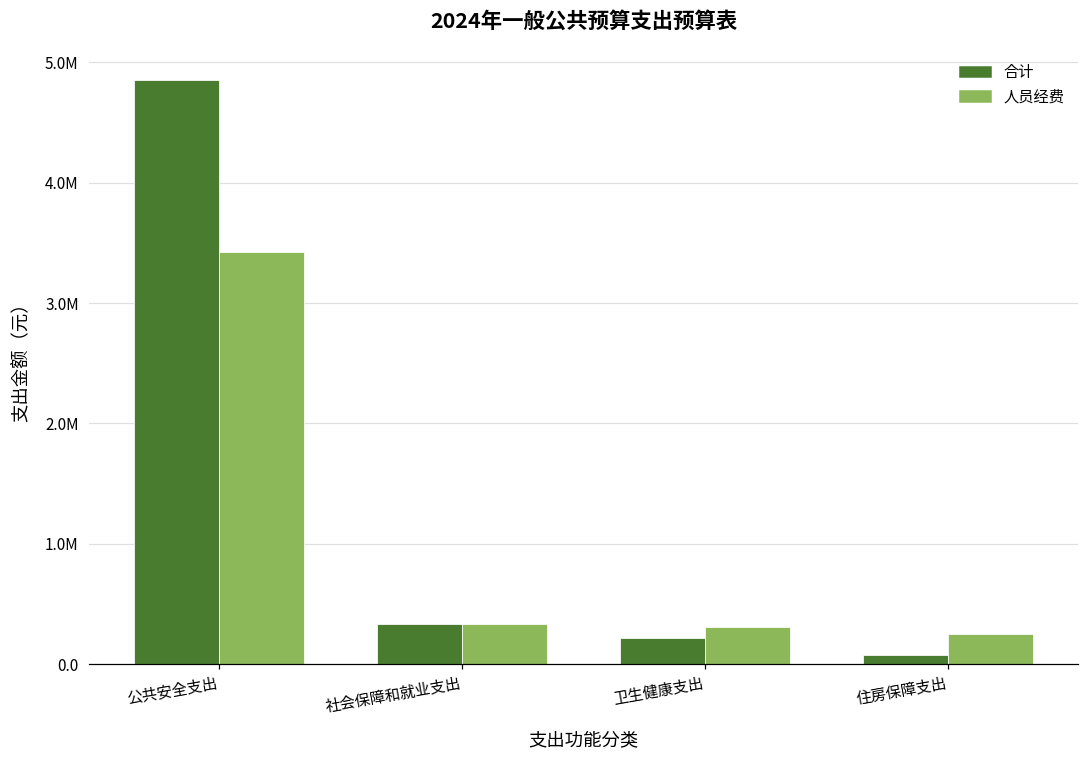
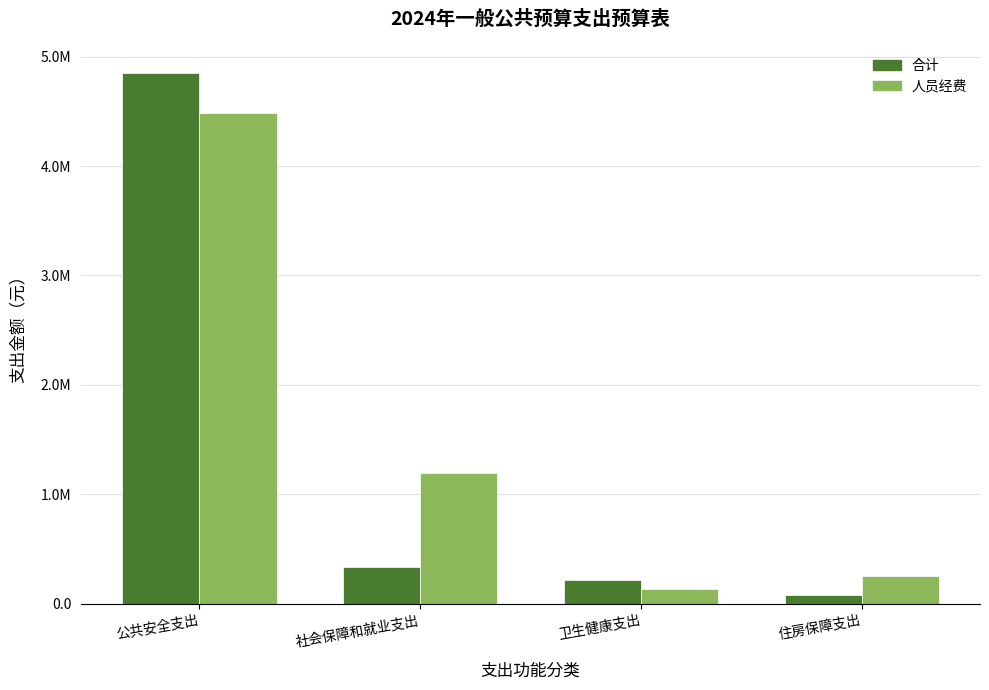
  {
    "合计": {
      "公共安全支出": 4850000,
      "社会保障和就业支出": 330000,
      "卫生健康支出": 220000,
      "住房保障支出": 80000
    },
    "人员经费": {
-     "公共安全支出": 3430000,
-     "社会保障和就业支出": 330000,
-     "卫生健康支出": 310000,
+     "公共安全支出": 4490000,
+     "社会保障和就业支出": 1200000,
+     "卫生健康支出": 140000,
      "住房保障支出": 250000
    }
  }
